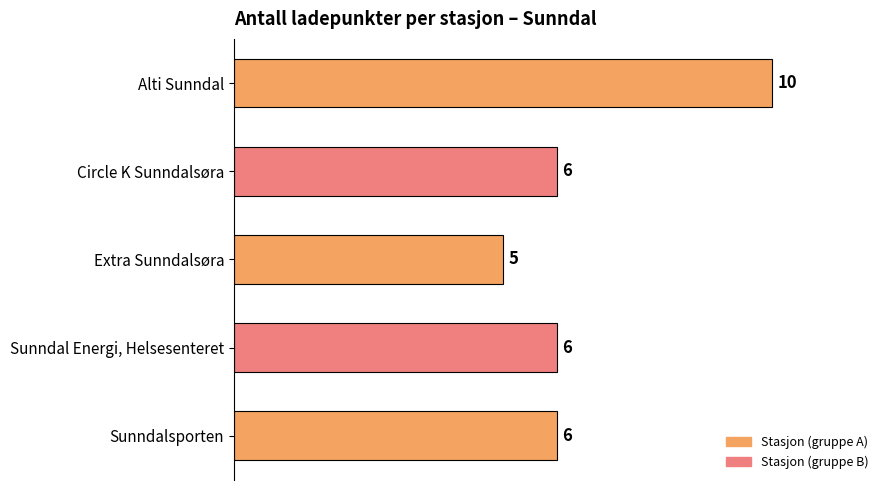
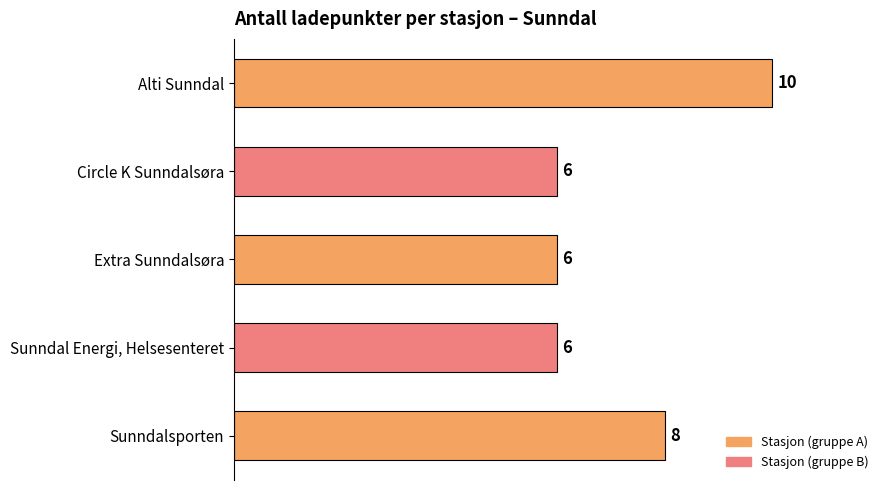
  {
    "Alti Sunndal": 10,
    "Circle K Sunndalsøra": 6,
-   "Extra Sunndalsøra": 5,
+   "Extra Sunndalsøra": 6,
    "Sunndal Energi, Helsesenteret": 6,
-   "Sunndalsporten": 6
+   "Sunndalsporten": 8
  }
